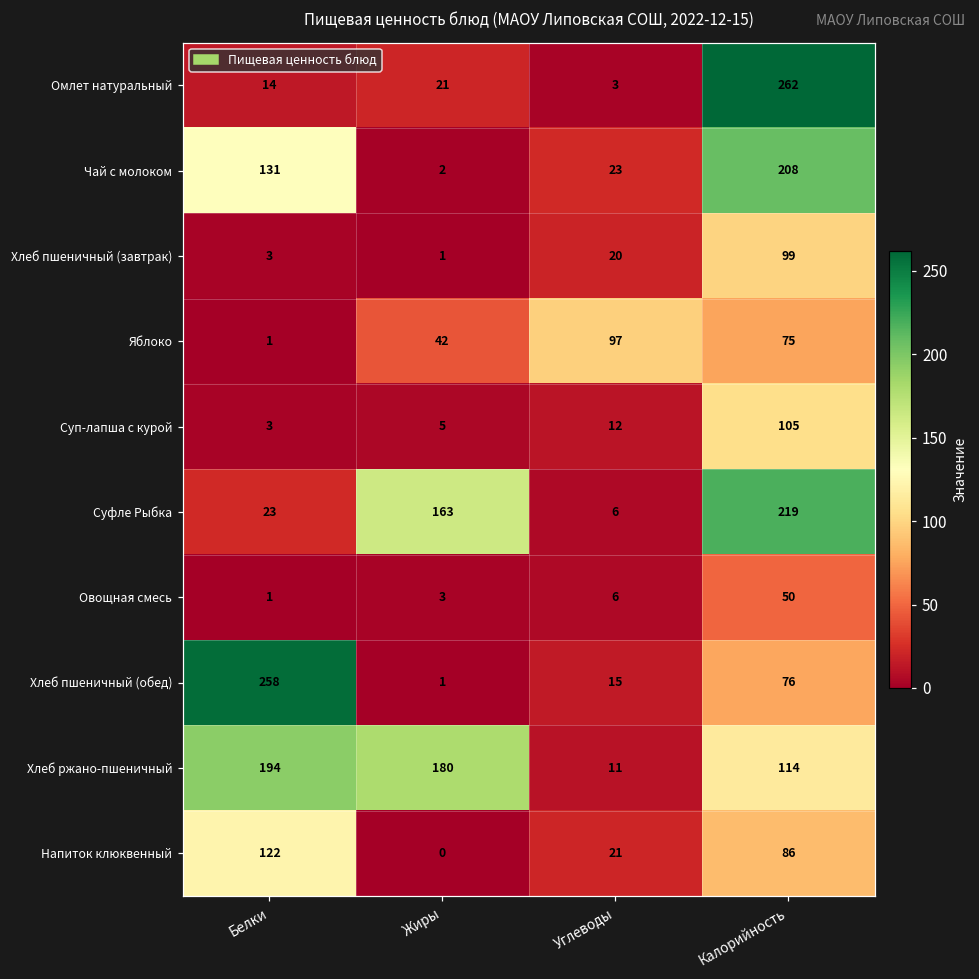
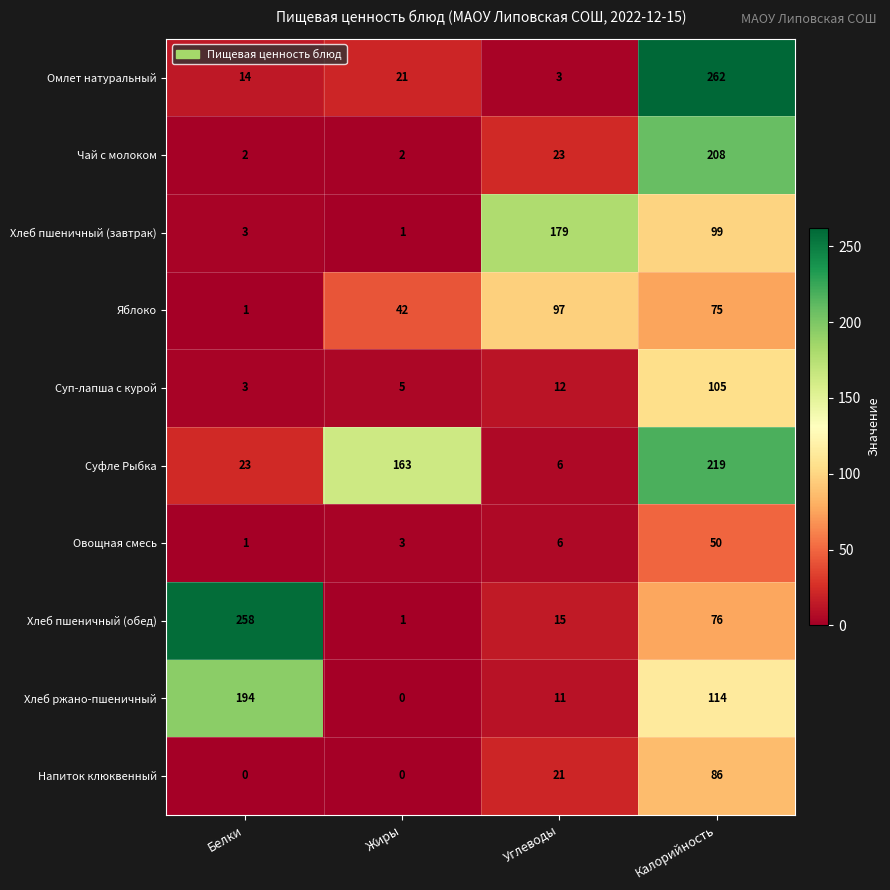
  {
    "Омлет натуральный": {
      "Белки": 14,
      "Жиры": 21,
      "Углеводы": 3,
      "Калорийность": 262
    },
    "Чай с молоком": {
-     "Белки": 131,
+     "Белки": 2,
      "Жиры": 2,
      "Углеводы": 23,
      "Калорийность": 208
    },
    "Хлеб пшеничный (завтрак)": {
      "Белки": 3,
      "Жиры": 1,
-     "Углеводы": 20,
+     "Углеводы": 179,
      "Калорийность": 99
    },
    "Яблоко": {
      "Белки": 1,
      "Жиры": 42,
      "Углеводы": 97,
      "Калорийность": 75
    },
    "Суп-лапша с курой": {
      "Белки": 3,
      "Жиры": 5,
      "Углеводы": 12,
      "Калорийность": 105
    },
    "Суфле Рыбка": {
      "Белки": 23,
      "Жиры": 163,
      "Углеводы": 6,
      "Калорийность": 219
    },
    "Овощная смесь": {
      "Белки": 1,
      "Жиры": 3,
      "Углеводы": 6,
      "Калорийность": 50
    },
    "Хлеб пшеничный (обед)": {
      "Белки": 258,
      "Жиры": 1,
      "Углеводы": 15,
      "Калорийность": 76
    },
    "Хлеб ржано-пшеничный": {
      "Белки": 194,
-     "Жиры": 180,
+     "Жиры": 0,
      "Углеводы": 11,
      "Калорийность": 114
    },
    "Напиток клюквенный": {
-     "Белки": 122,
+     "Белки": 0,
      "Жиры": 0,
      "Углеводы": 21,
      "Калорийность": 86
    }
  }
